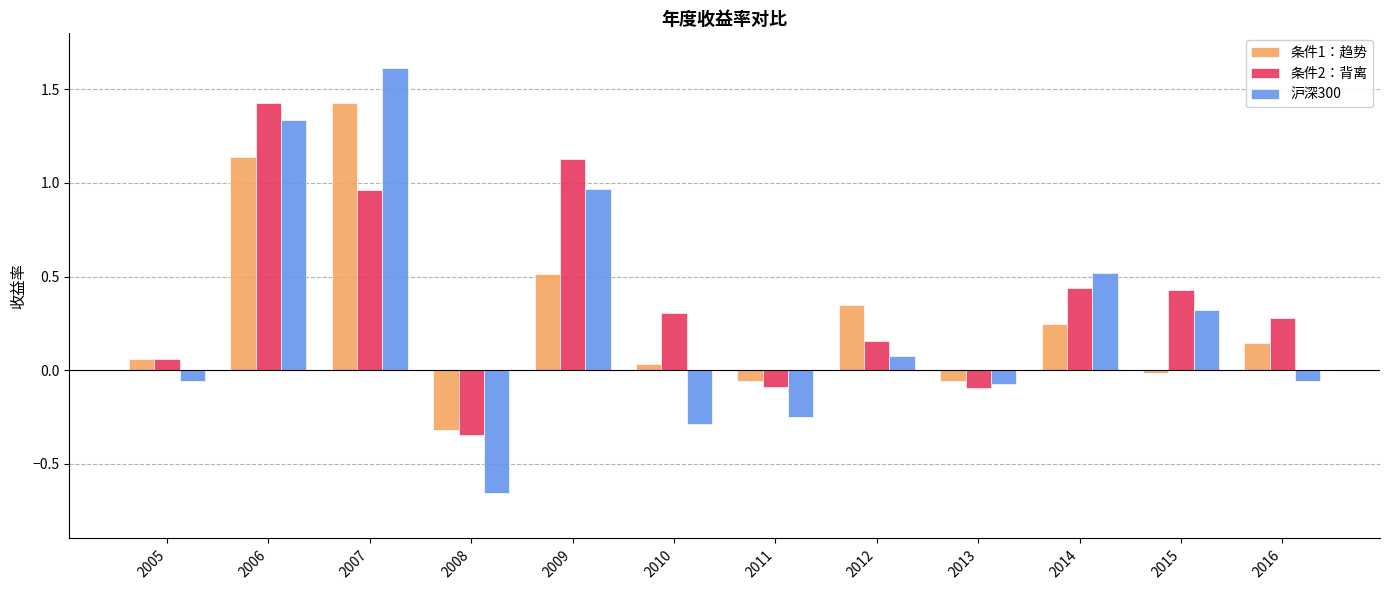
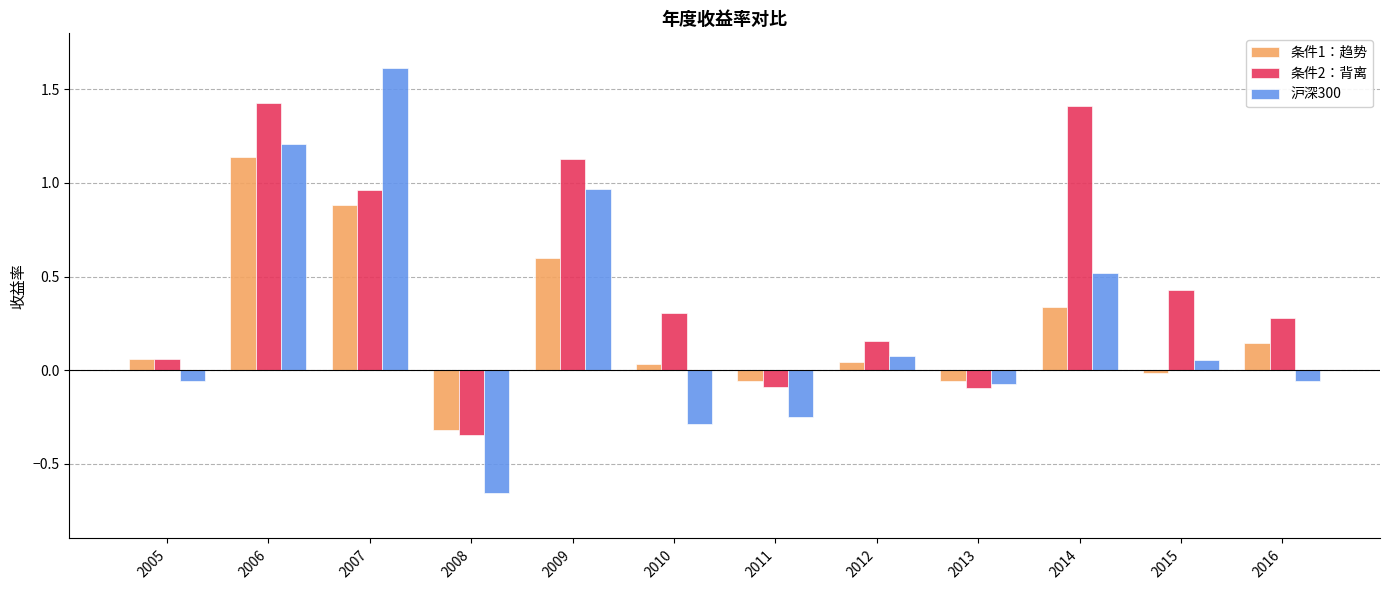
  {
    "条件1：趋势": {
      "2005": 0.06,
      "2006": 1.14,
-     "2007": 1.43,
+     "2007": 0.88,
      "2008": -0.32,
-     "2009": 0.52,
+     "2009": 0.60,
      "2010": 0.03,
      "2011": -0.06,
-     "2012": 0.35,
+     "2012": 0.04,
      "2013": -0.06,
-     "2014": 0.25,
+     "2014": 0.34,
      "2015": -0.02,
      "2016": 0.14
    },
    "条件2：背离": {
      "2005": 0.06,
      "2006": 1.43,
      "2007": 0.96,
      "2008": -0.35,
      "2009": 1.13,
      "2010": 0.30,
      "2011": -0.09,
      "2012": 0.15,
      "2013": -0.10,
-     "2014": 0.44,
+     "2014": 1.41,
      "2015": 0.43,
      "2016": 0.28
    },
    "沪深300": {
      "2005": -0.06,
-     "2006": 1.33,
+     "2006": 1.21,
      "2007": 1.62,
      "2008": -0.66,
      "2009": 0.97,
      "2010": -0.29,
      "2011": -0.25,
      "2012": 0.08,
      "2013": -0.08,
      "2014": 0.52,
-     "2015": 0.32,
+     "2015": 0.06,
      "2016": -0.06
    }
  }
